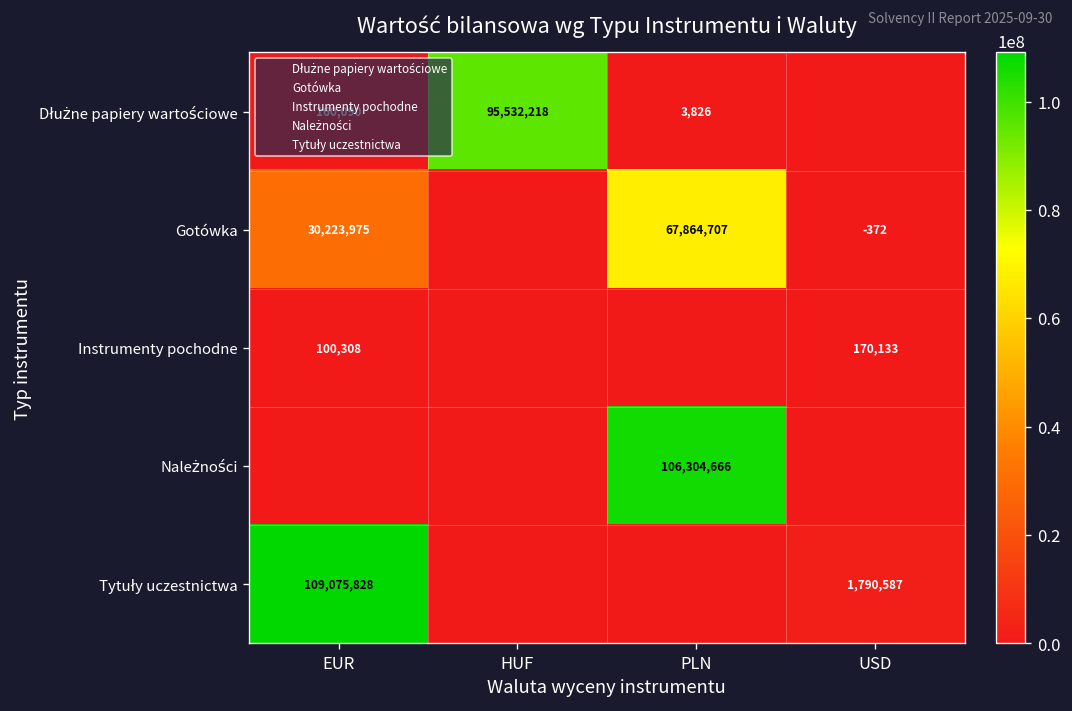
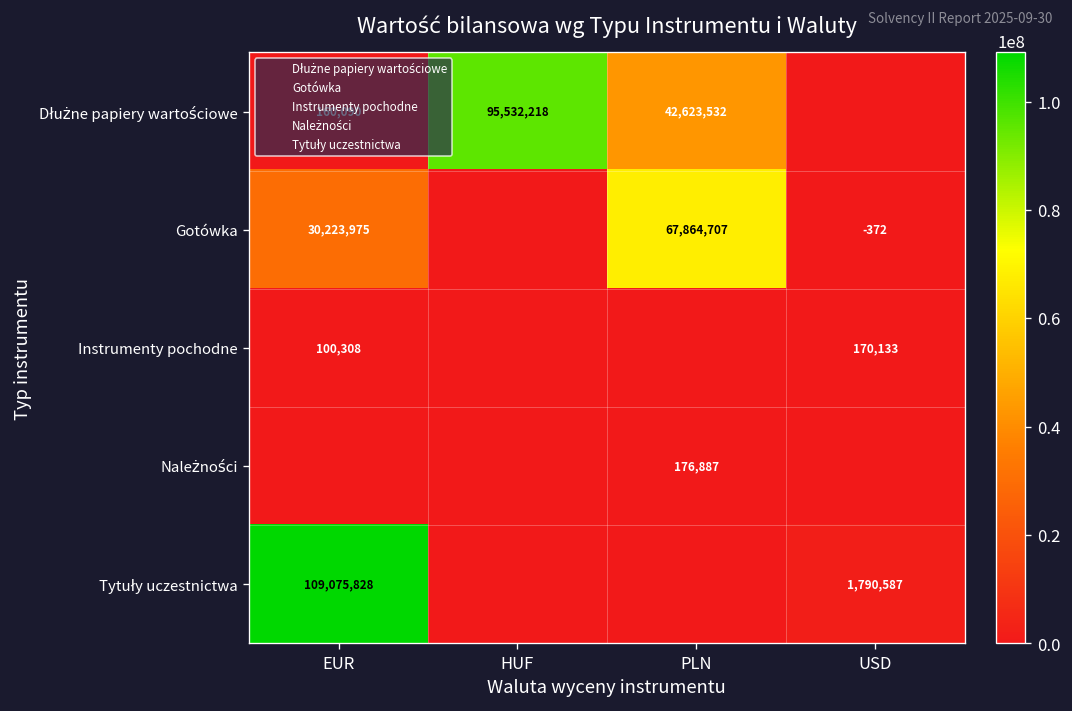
  {
    "Dłużne papiery wartościowe": {
      "HUF": "95,532,218",
-     "PLN": "3,826"
+     "PLN": "42,623,532"
    },
    "Gotówka": {
      "EUR": "30,223,975",
      "PLN": "67,864,707",
      "USD": "-372"
    },
    "Instrumenty pochodne": {
      "EUR": "100,308",
      "USD": "170,133"
    },
    "Należności": {
-     "PLN": "106,304,666"
+     "PLN": "176,887"
    },
    "Tytuły uczestnictwa": {
      "EUR": "109,075,828",
      "USD": "1,790,587"
    }
  }
